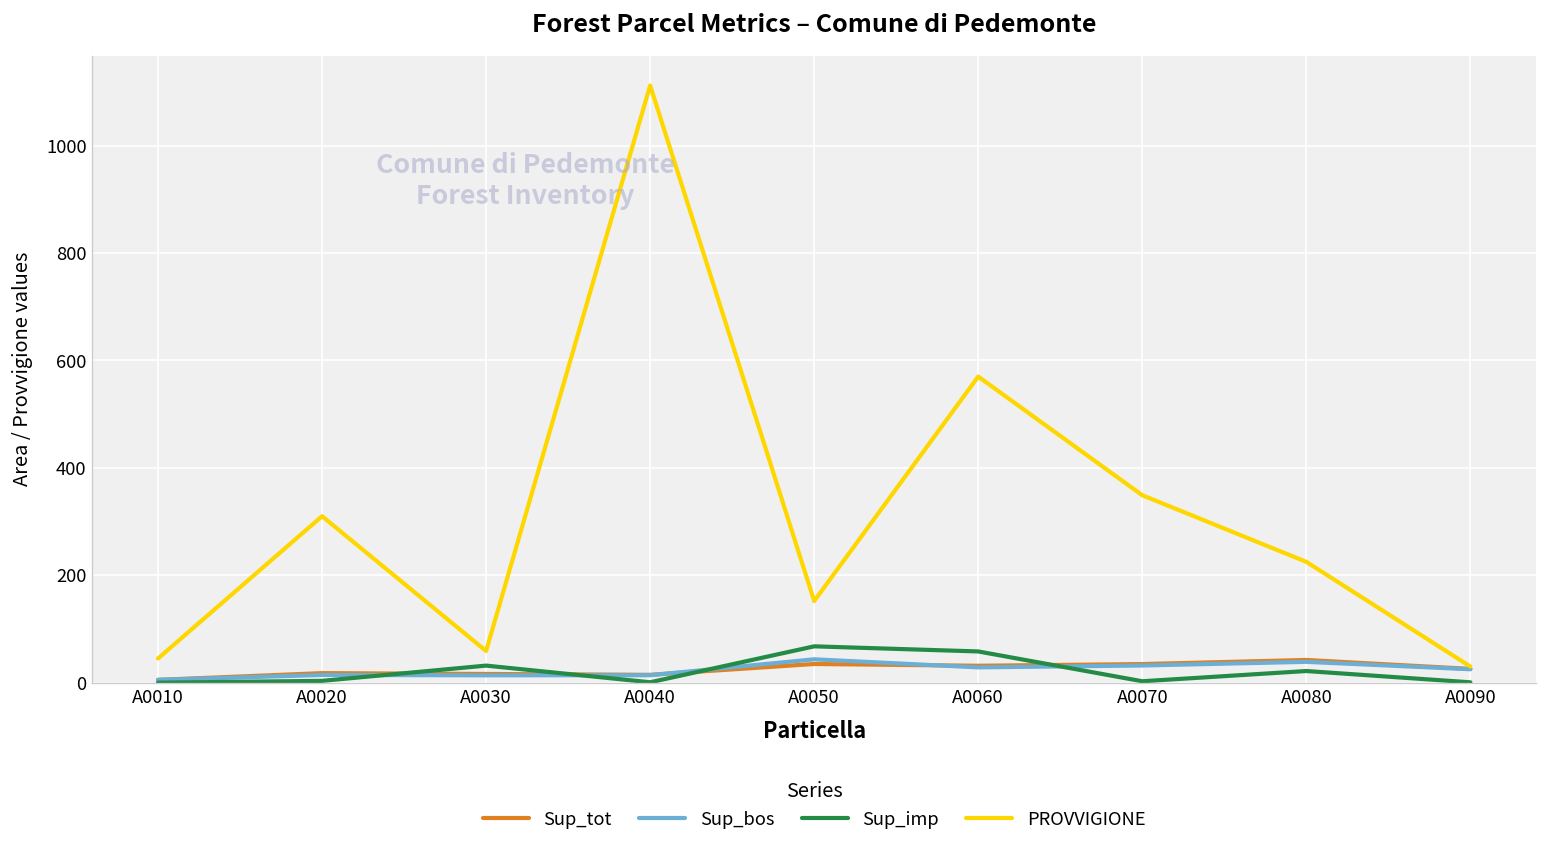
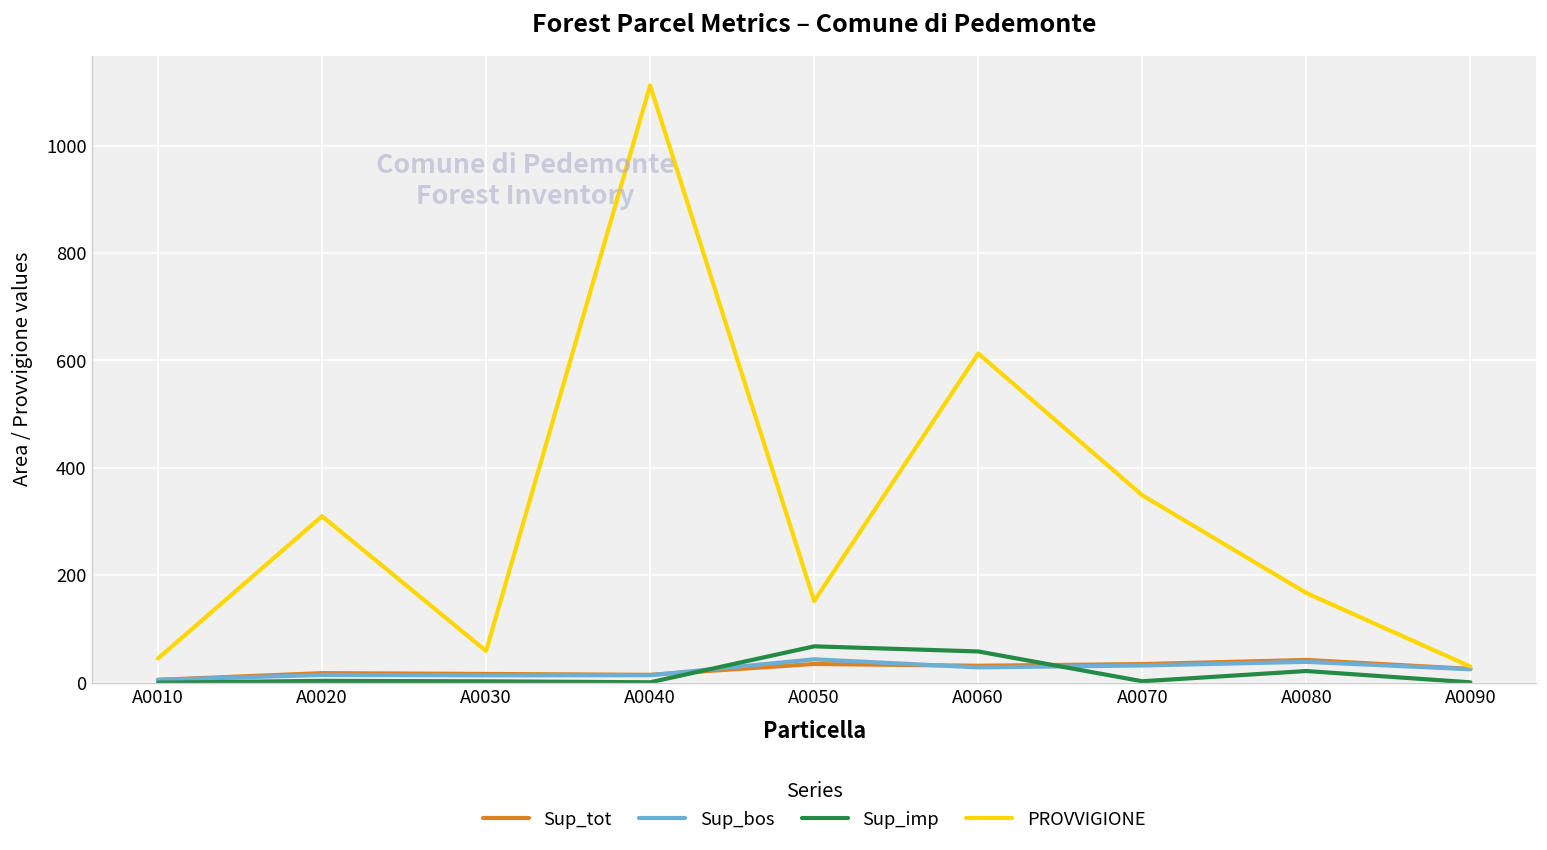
  {
    "Sup_tot": {
      "A0050": 30
    },
    "Sup_bos": {
      "A0050": 40
    },
    "Sup_imp": {
      "A0020": 0,
-     "A0030": 30,
+     "A0030": 0,
      "A0040": 0,
      "A0050": 70,
      "A0060": 60,
      "A0070": 0,
      "A0080": 20,
      "A0090": 0
    },
    "PROVVIGIONE": {
      "A0010": 50,
      "A0020": 310,
      "A0030": 60,
      "A0040": 1110,
      "A0050": 150,
-     "A0060": 570,
+     "A0060": 610,
      "A0070": 350,
-     "A0080": 230
+     "A0080": 170
    }
  }
